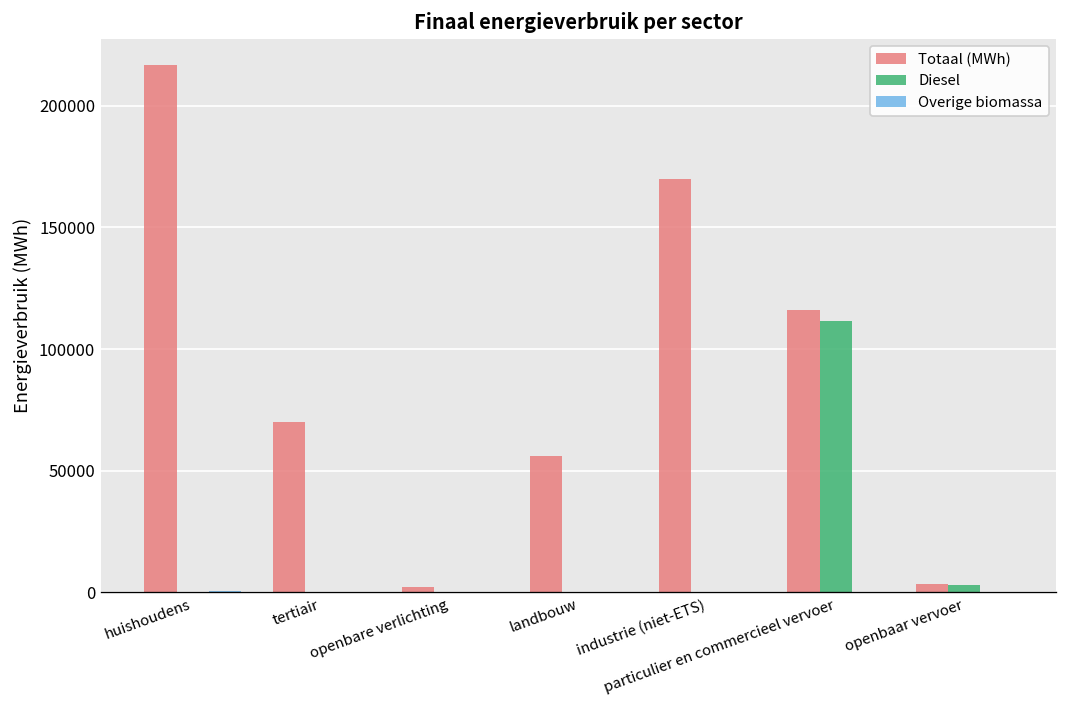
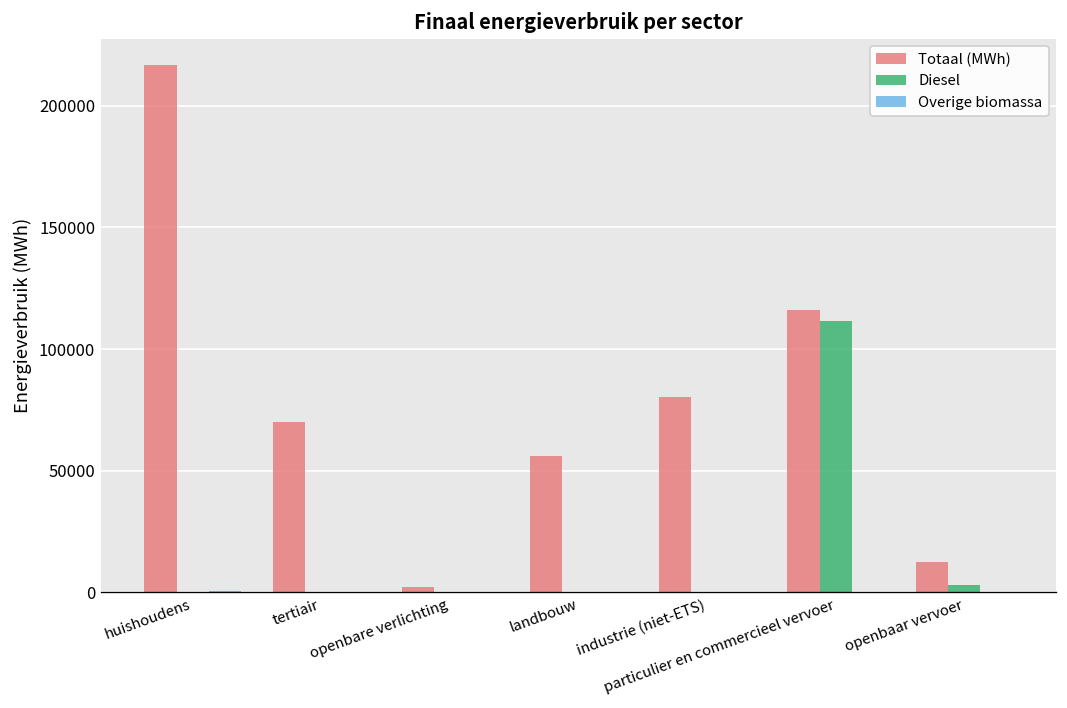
  {
    "Totaal (MWh)": {
      "huishoudens": 217000,
      "tertiair": 70000,
      "openbare verlichting": 2000,
      "landbouw": 56000,
-     "industrie (niet-ETS)": 170000,
+     "industrie (niet-ETS)": 80000,
      "particulier en commercieel vervoer": 116000,
-     "openbaar vervoer": 3000
+     "openbaar vervoer": 12000
    },
    "Diesel": {
      "huishoudens": 0,
      "tertiair": 0,
      "openbare verlichting": 0,
      "landbouw": 0,
      "industrie (niet-ETS)": 0,
      "particulier en commercieel vervoer": 111000,
      "openbaar vervoer": 3000
    },
    "Overige biomassa": {
      "tertiair": 0,
      "openbare verlichting": 0,
      "landbouw": 0,
      "industrie (niet-ETS)": 0,
      "particulier en commercieel vervoer": 0,
      "openbaar vervoer": 0
    }
  }
